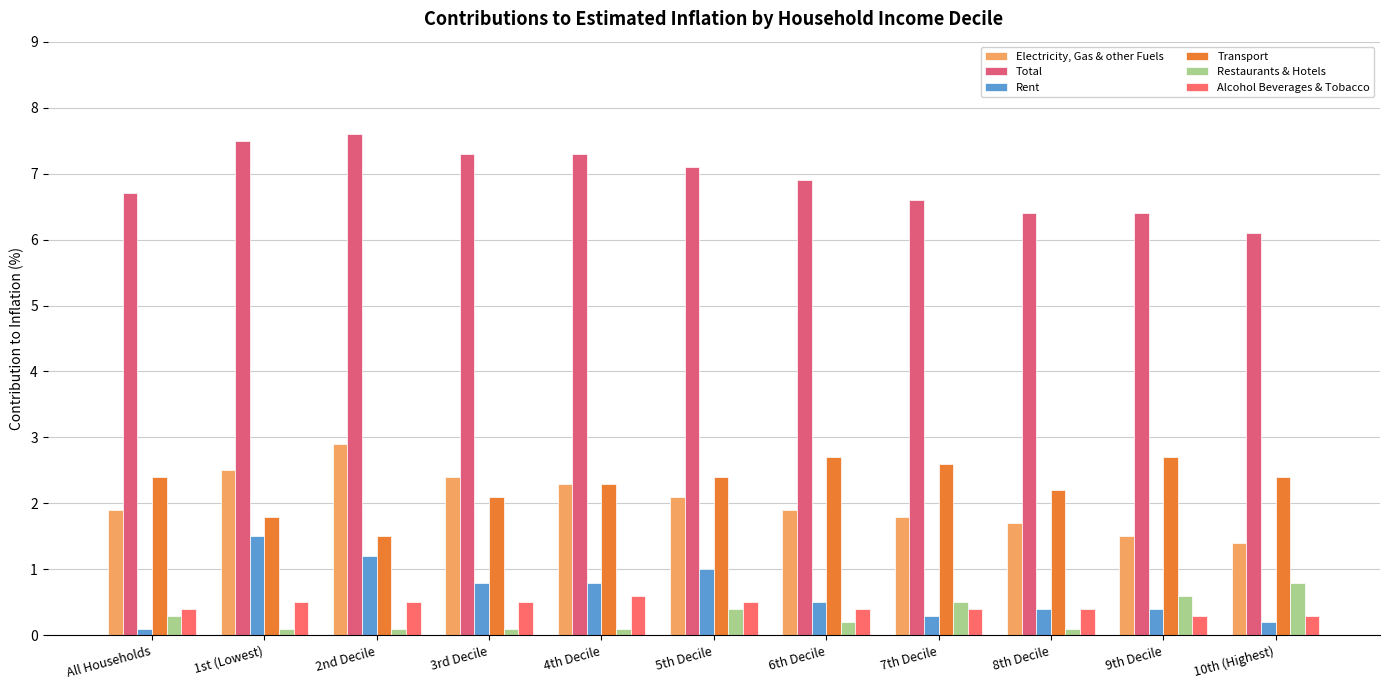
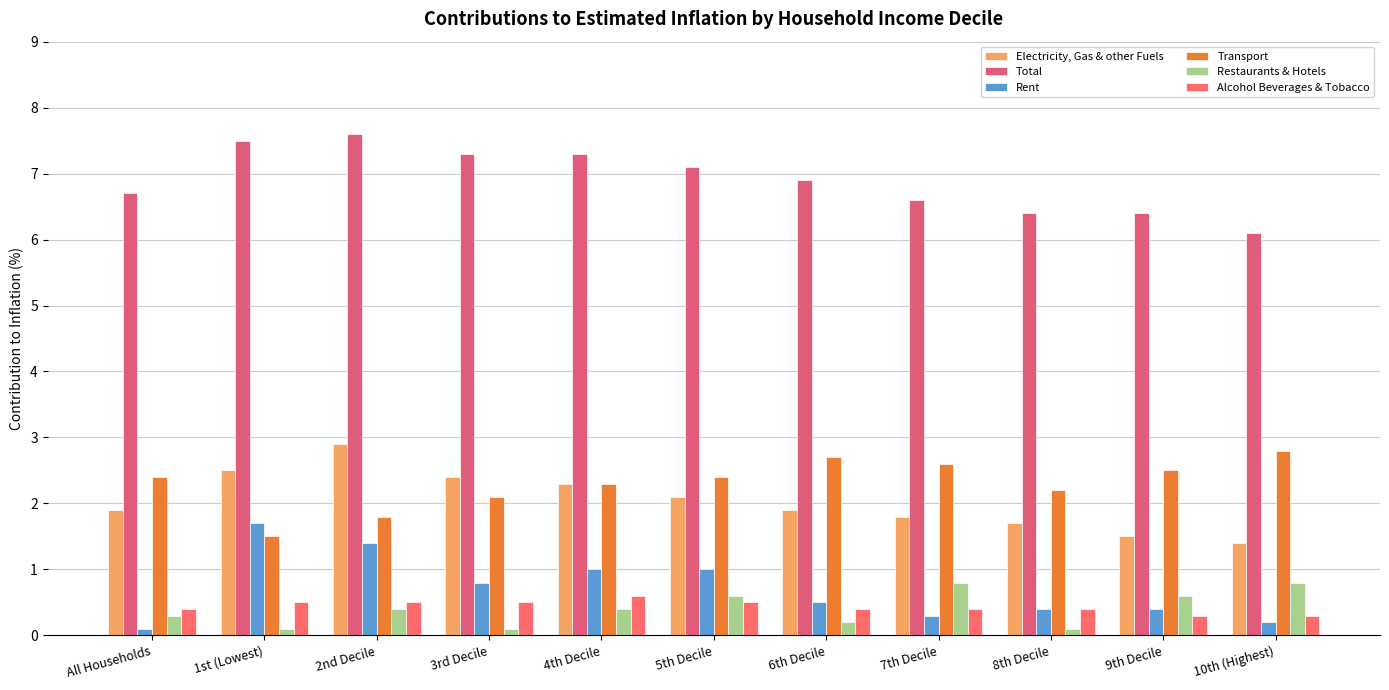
  {
    "Rent": {
      "All Households": 0.1,
-     "1st (Lowest)": 1.5,
-     "2nd Decile": 1.2,
+     "1st (Lowest)": 1.7,
+     "2nd Decile": 1.4,
      "3rd Decile": 0.8,
-     "4th Decile": 0.8,
+     "4th Decile": 1.0,
      "5th Decile": 1.0,
      "6th Decile": 0.5,
      "7th Decile": 0.3,
      "8th Decile": 0.4,
      "9th Decile": 0.4,
      "10th (Highest)": 0.2
    },
    "Transport": {
      "All Households": 2.4,
-     "1st (Lowest)": 1.8,
-     "2nd Decile": 1.5,
+     "1st (Lowest)": 1.5,
+     "2nd Decile": 1.8,
      "3rd Decile": 2.1,
      "4th Decile": 2.3,
      "5th Decile": 2.4,
      "6th Decile": 2.7,
      "7th Decile": 2.6,
      "8th Decile": 2.2,
-     "9th Decile": 2.7,
-     "10th (Highest)": 2.4
+     "9th Decile": 2.5,
+     "10th (Highest)": 2.8
    },
    "Restaurants & Hotels": {
      "All Households": 0.3,
      "1st (Lowest)": 0.1,
-     "2nd Decile": 0.1,
+     "2nd Decile": 0.4,
      "3rd Decile": 0.1,
-     "4th Decile": 0.1,
-     "5th Decile": 0.4,
+     "4th Decile": 0.4,
+     "5th Decile": 0.6,
      "6th Decile": 0.2,
-     "7th Decile": 0.5,
+     "7th Decile": 0.8,
      "8th Decile": 0.1,
      "9th Decile": 0.6,
      "10th (Highest)": 0.8
    }
  }
